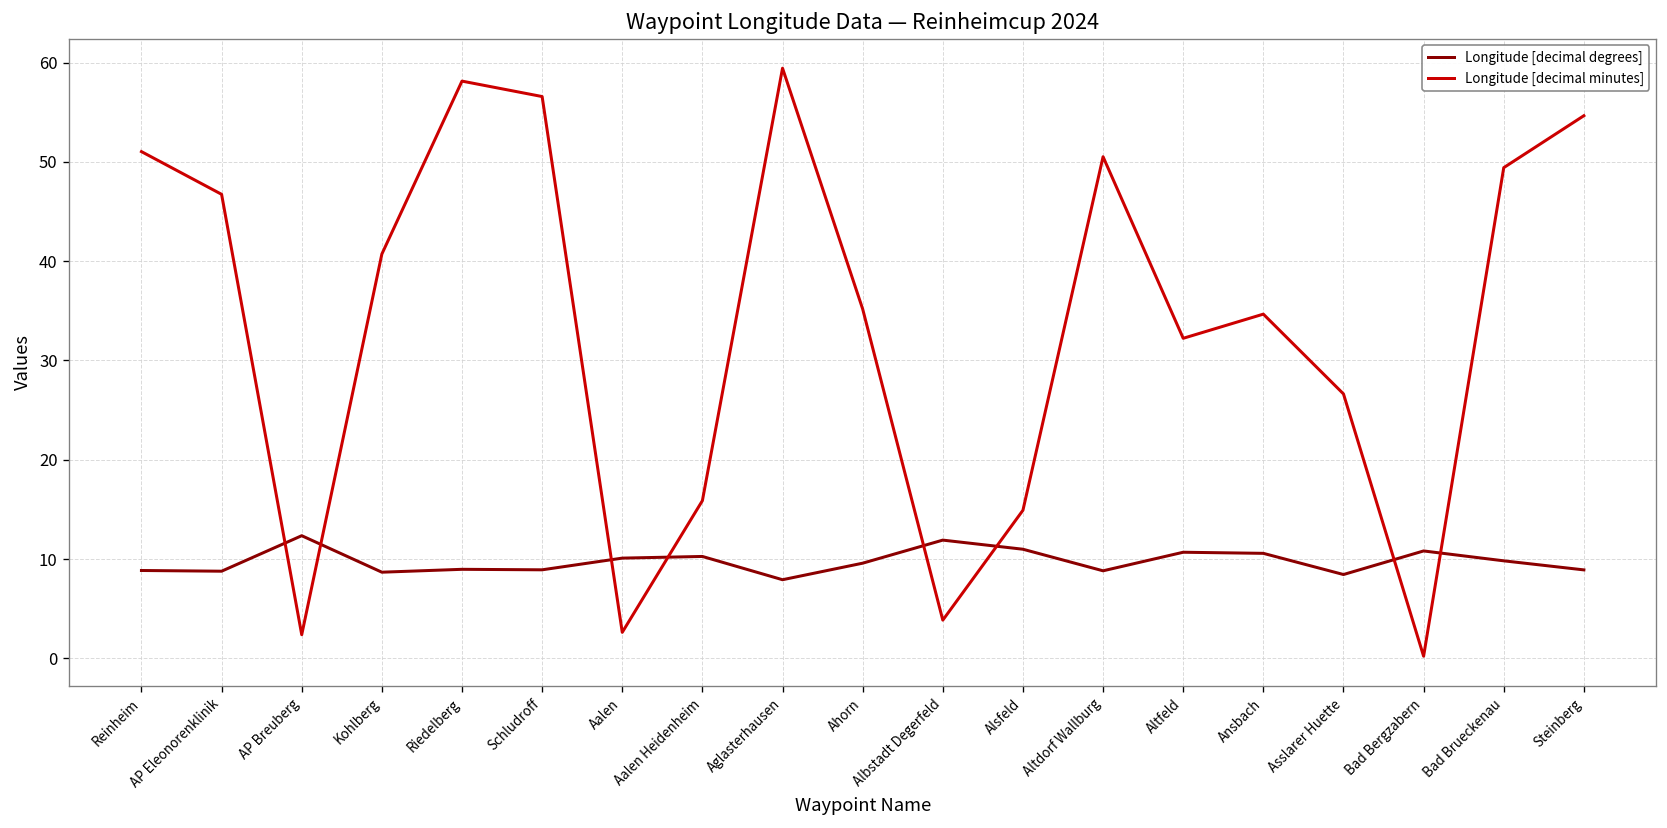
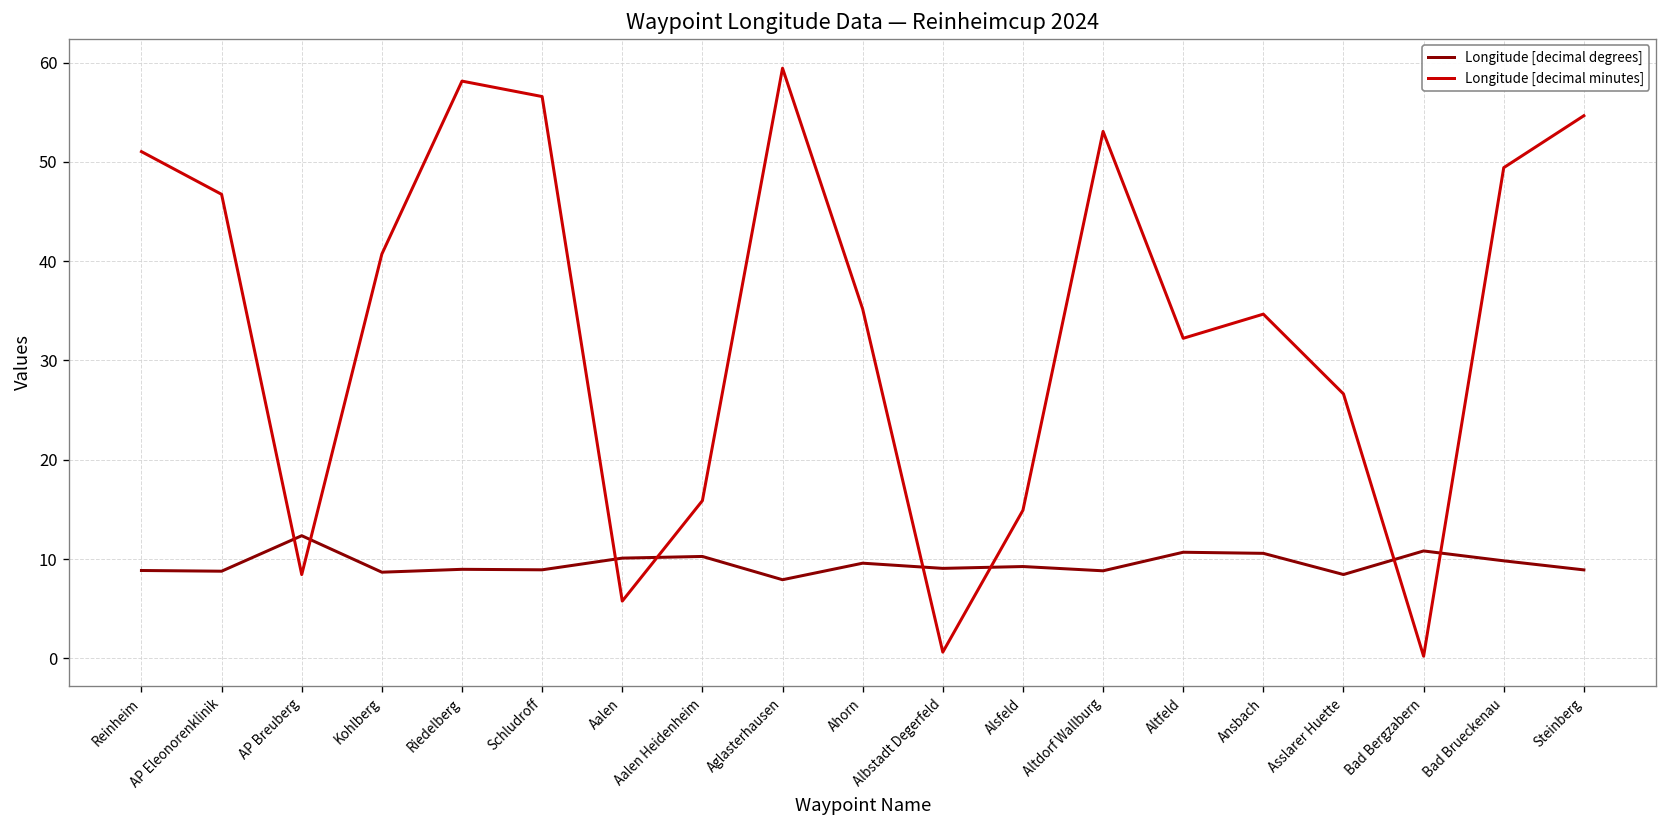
  {
    "Longitude [decimal degrees]": {
      "Reinheim": 9,
      "AP Eleonorenklinik": 9,
      "AP Breuberg": 12,
      "Kohlberg": 9,
      "Riedelberg": 9,
      "Schludroff": 9,
      "Aalen": 10,
      "Aalen Heidenheim": 10,
      "Aglasterhausen": 8,
      "Ahorn": 10,
-     "Albstadt Degerfeld": 12,
-     "Alsfeld": 11,
+     "Albstadt Degerfeld": 9,
+     "Alsfeld": 9,
      "Altdorf Wallburg": 9,
      "Altfeld": 11,
      "Ansbach": 11,
      "Asslarer Huette": 8,
      "Bad Bergzabern": 11,
      "Bad Brueckenau": 10,
      "Steinberg": 9
    },
    "Longitude [decimal minutes]": {
      "Reinheim": 51,
      "AP Eleonorenklinik": 47,
-     "AP Breuberg": 2,
+     "AP Breuberg": 8,
      "Kohlberg": 41,
      "Riedelberg": 58,
      "Schludroff": 57,
-     "Aalen": 3,
+     "Aalen": 6,
      "Aalen Heidenheim": 16,
      "Aglasterhausen": 59,
      "Ahorn": 35,
-     "Albstadt Degerfeld": 4,
+     "Albstadt Degerfeld": 1,
      "Alsfeld": 15,
-     "Altdorf Wallburg": 51,
+     "Altdorf Wallburg": 53,
      "Altfeld": 32,
      "Ansbach": 35,
      "Asslarer Huette": 27,
      "Bad Bergzabern": 0,
      "Bad Brueckenau": 49,
      "Steinberg": 55
    }
  }
